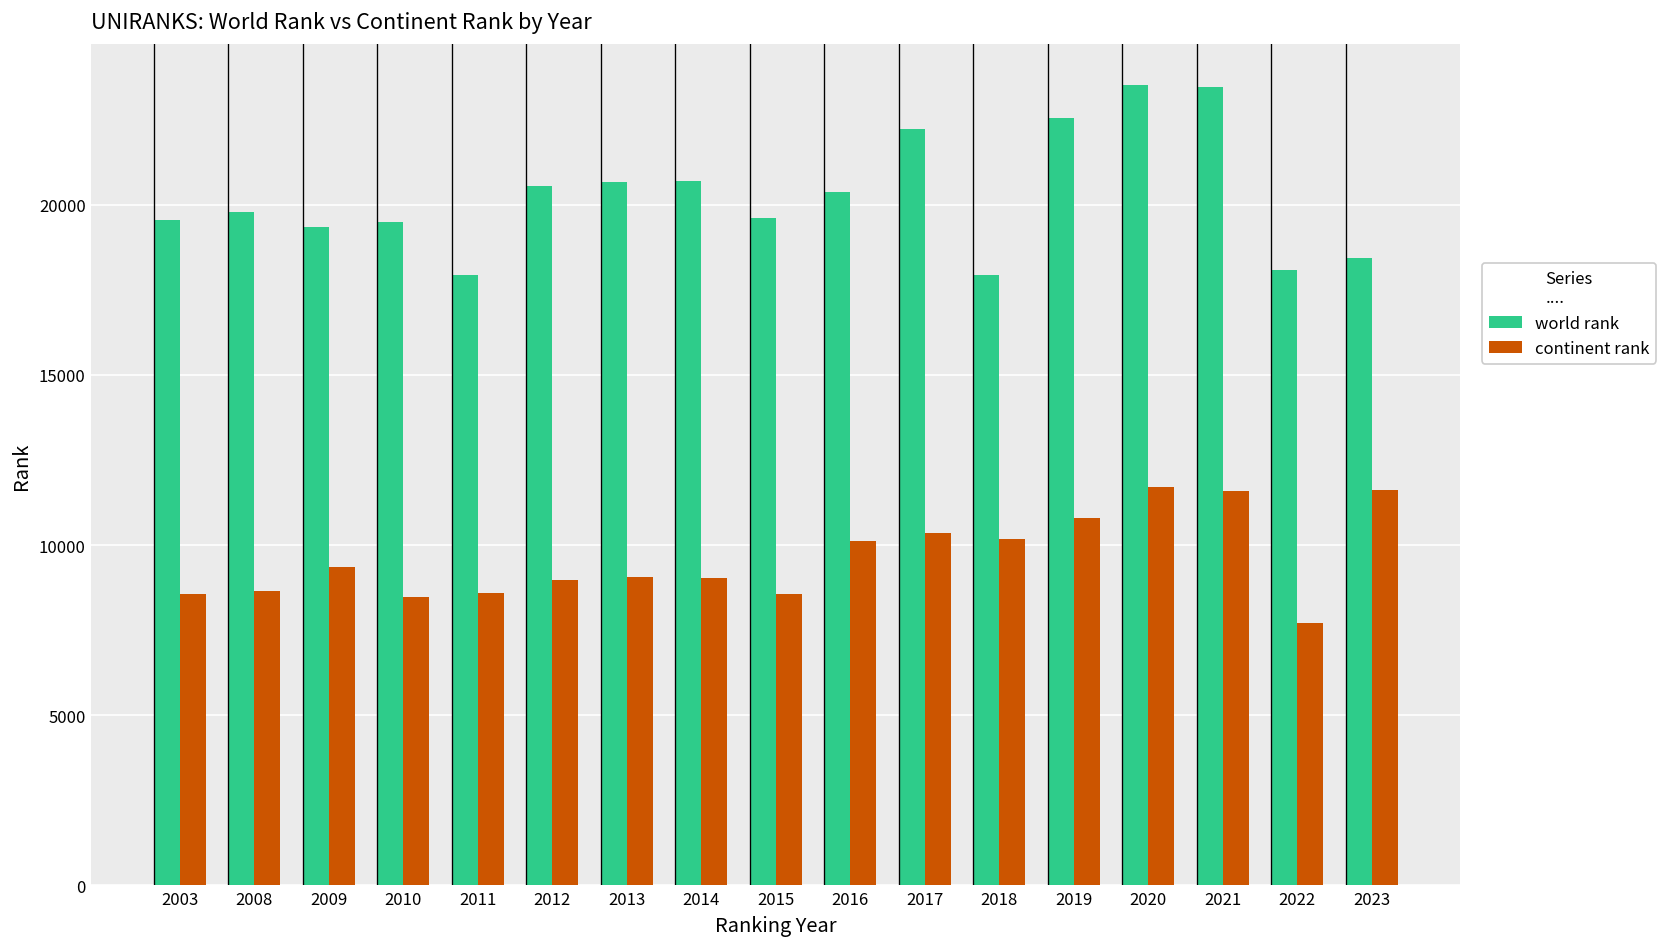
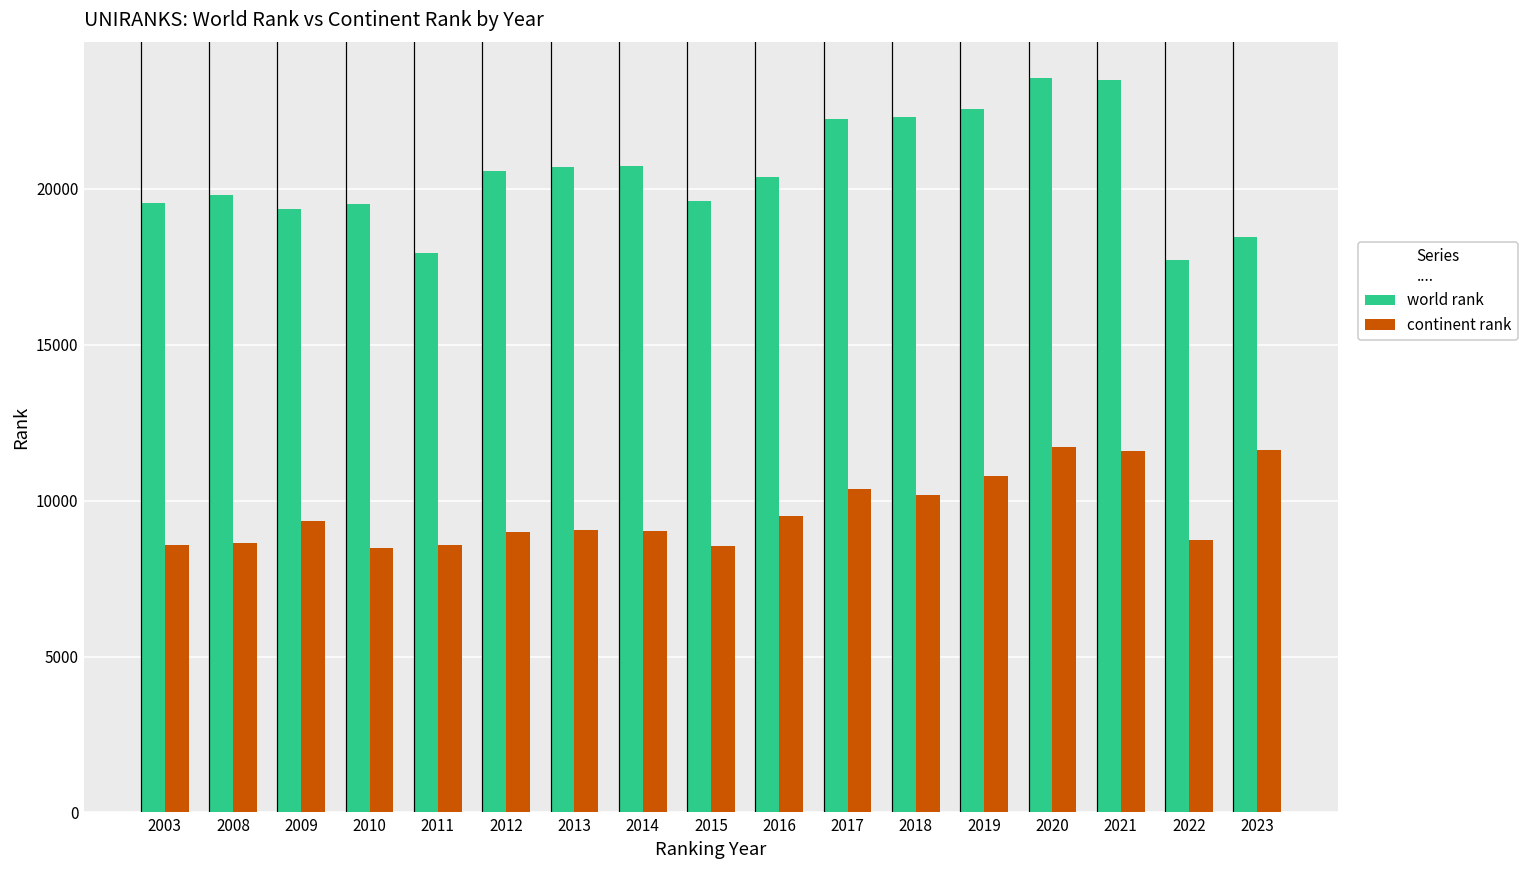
  {
    "world rank": {
      "2003": 19600,
      "2008": 19800,
      "2009": 19400,
      "2010": 19500,
      "2011": 17900,
      "2012": 20600,
      "2013": 20700,
      "2014": 20700,
      "2015": 19600,
      "2016": 20400,
      "2017": 22200,
-     "2018": 17900,
+     "2018": 22300,
      "2019": 22600,
      "2020": 23500,
      "2021": 23500,
-     "2022": 18100,
+     "2022": 17700,
      "2023": 18400
    },
    "continent rank": {
      "2003": 8600,
      "2008": 8600,
      "2009": 9400,
      "2010": 8500,
      "2011": 8600,
      "2012": 9000,
      "2013": 9100,
      "2014": 9000,
      "2015": 8600,
-     "2016": 10100,
+     "2016": 9500,
      "2017": 10400,
      "2018": 10200,
      "2019": 10800,
      "2020": 11700,
      "2021": 11600,
-     "2022": 7700,
+     "2022": 8700,
      "2023": 11600
    }
  }
